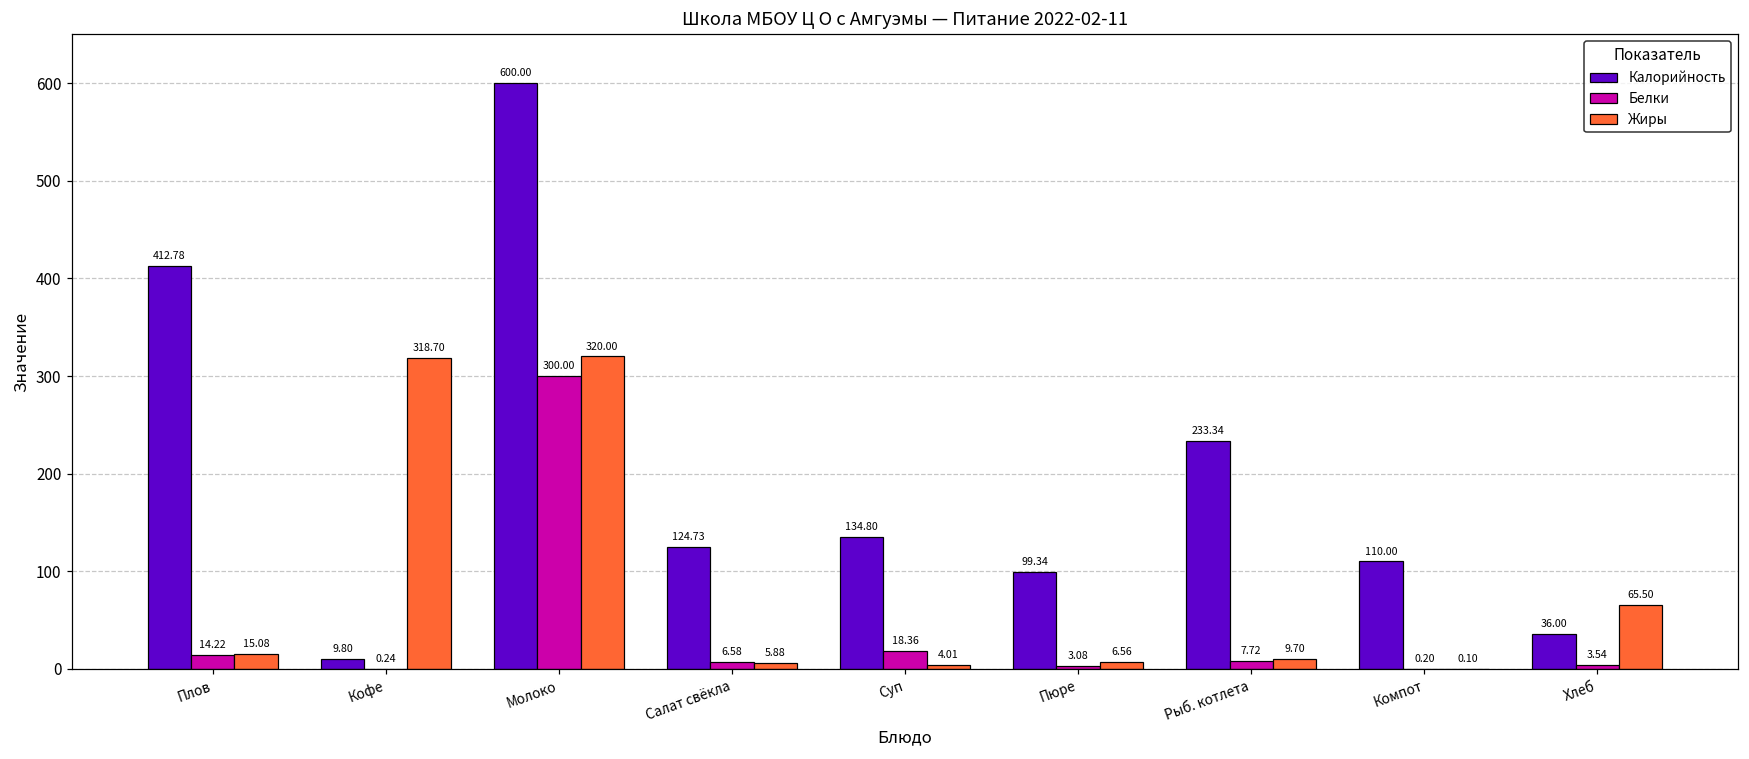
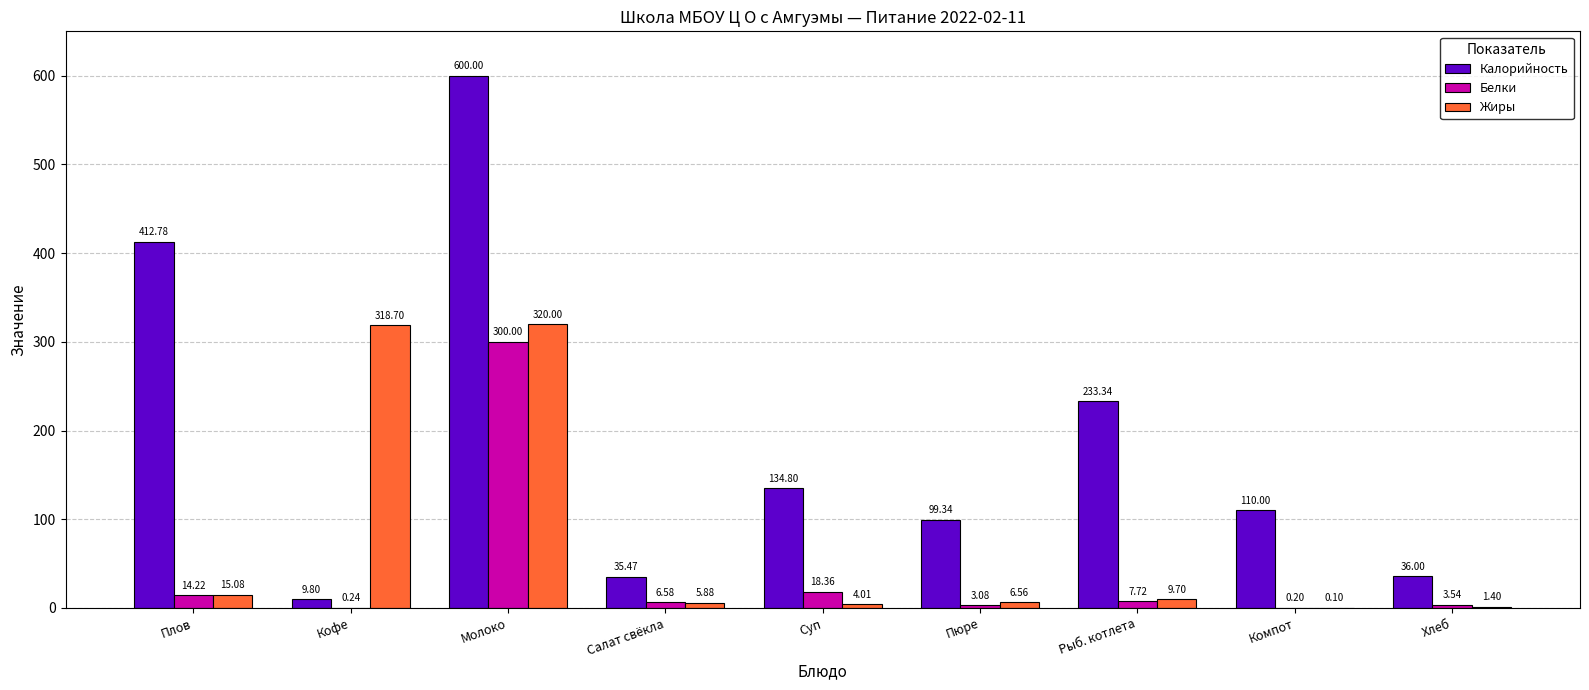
  {
    "Калорийность": {
      "Плов": 412.78,
      "Кофе": 9.80,
      "Молоко": 600.00,
-     "Салат свёкла": 124.73,
+     "Салат свёкла": 35.47,
      "Суп": 134.80,
      "Пюре": 99.34,
      "Рыб. котлета": 233.34,
      "Компот": 110.00,
      "Хлеб": 36.00
    },
    "Белки": {
      "Плов": 14.22,
      "Кофе": 0.24,
      "Молоко": 300.00,
      "Салат свёкла": 6.58,
      "Суп": 18.36,
      "Пюре": 3.08,
      "Рыб. котлета": 7.72,
      "Компот": 0.20,
      "Хлеб": 3.54
    },
    "Жиры": {
      "Плов": 15.08,
      "Кофе": 318.70,
      "Молоко": 320.00,
      "Салат свёкла": 5.88,
      "Суп": 4.01,
      "Пюре": 6.56,
      "Рыб. котлета": 9.70,
      "Компот": 0.10,
-     "Хлеб": 65.50
+     "Хлеб": 1.40
    }
  }
